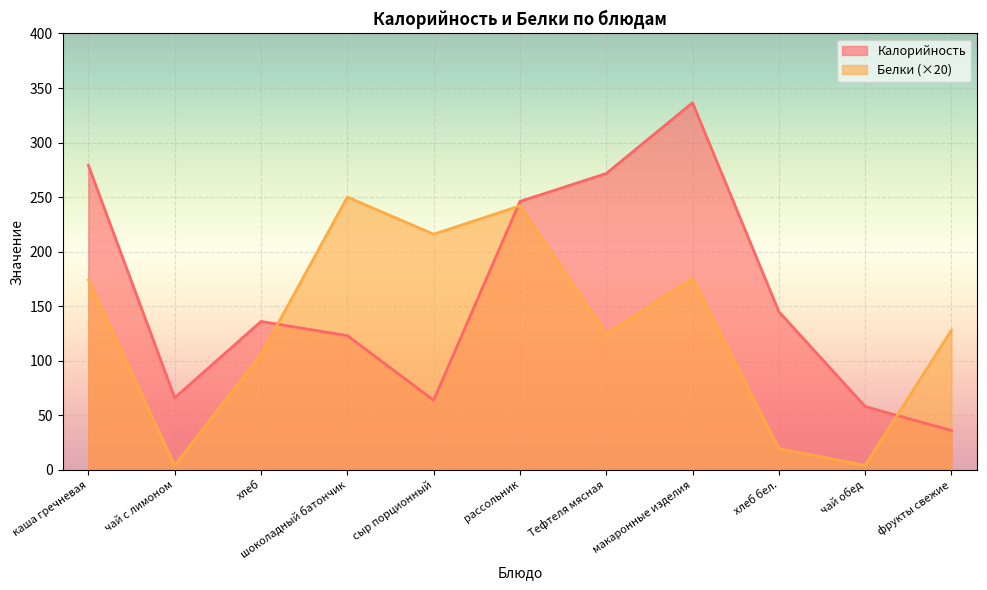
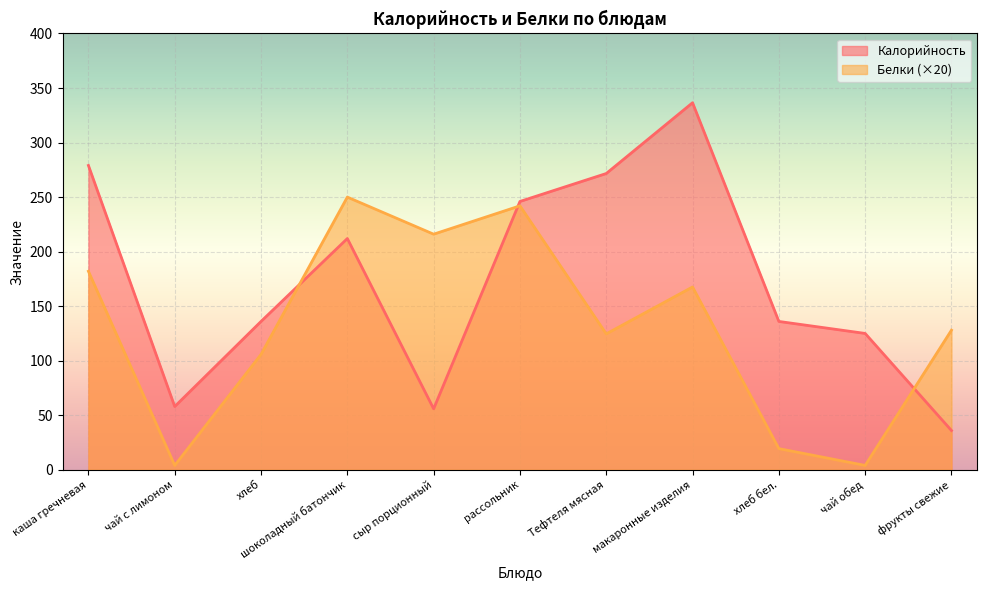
  {
    "Калорийность": {
      "каша гречневая": 279,
-     "чай с лимоном": 66,
+     "чай с лимоном": 58,
      "хлеб": 136,
-     "шоколадный батончик": 123,
-     "сыр порционный": 64,
+     "шоколадный батончик": 212,
+     "сыр порционный": 56,
      "рассольник": 246,
      "Тефтеля мясная": 272,
      "макаронные изделия": 337,
-     "хлеб бел.": 145,
-     "чай обед": 58,
+     "хлеб бел.": 136,
+     "чай обед": 125,
      "фрукты свежие": 36
    },
    "Белки (×20)": {
-     "каша гречневая": 174,
+     "каша гречневая": 182,
      "чай с лимоном": 4,
      "хлеб": 106,
      "шоколадный батончик": 250,
      "сыр порционный": 216,
      "рассольник": 242,
      "Тефтеля мясная": 125,
-     "макаронные изделия": 175,
+     "макаронные изделия": 168,
      "хлеб бел.": 19,
      "чай обед": 4,
      "фрукты свежие": 128
    }
  }
